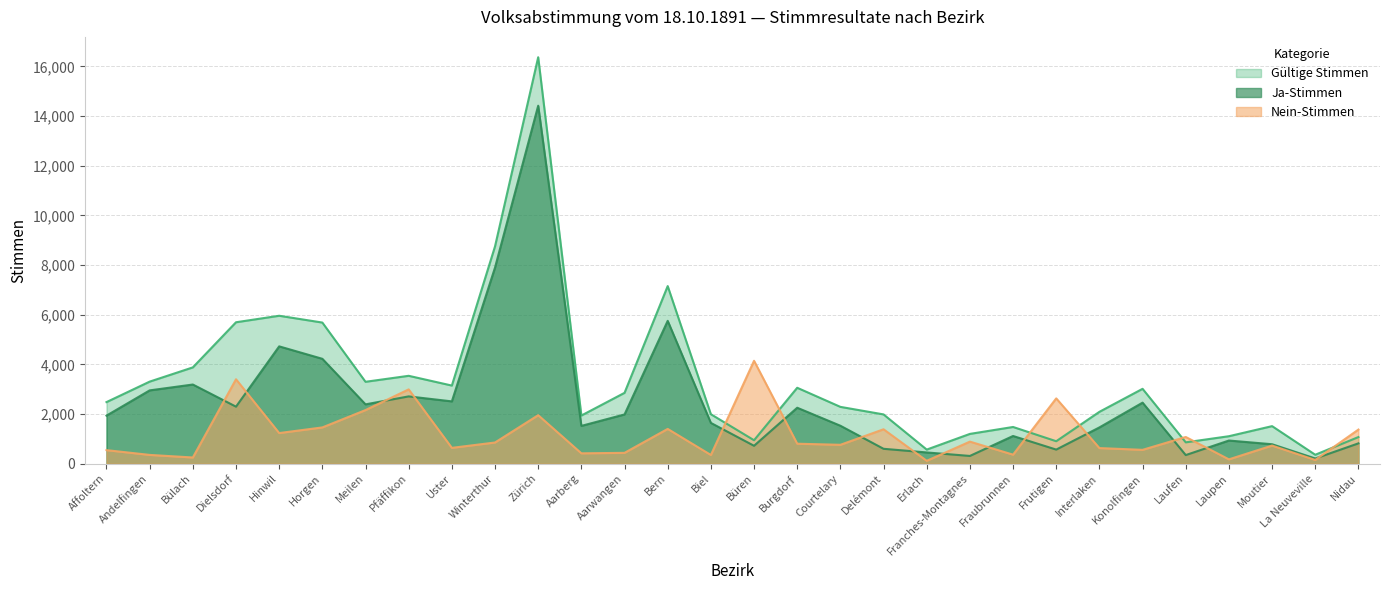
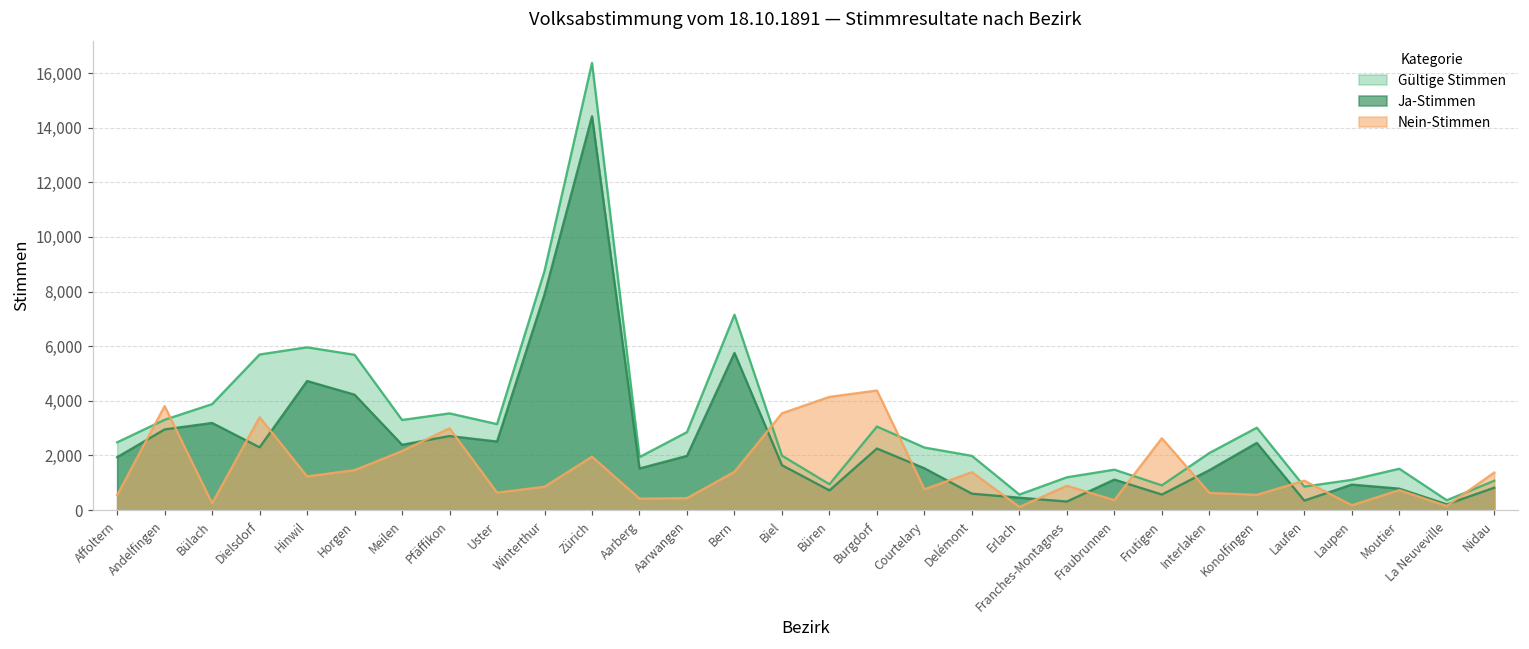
  {
    "Nein-Stimmen": {
      "Affoltern": "500",
-     "Andelfingen": "400",
+     "Andelfingen": "3,800",
      "Bülach": "200",
      "Dielsdorf": "3,400",
      "Hinwil": "1,200",
      "Horgen": "1,500",
      "Meilen": "2,200",
      "Pfäffikon": "3,000",
      "Uster": "600",
      "Winterthur": "900",
      "Zürich": "2,000",
      "Aarberg": "400",
      "Aarwangen": "400",
      "Bern": "1,400",
-     "Biel": "400",
+     "Biel": "3,500",
      "Büren": "4,100",
-     "Burgdorf": "800",
+     "Burgdorf": "4,400",
      "Courtelary": "800",
      "Delémont": "1,400",
      "Erlach": "100",
      "Franches-Montagnes": "900",
      "Fraubrunnen": "400",
      "Frutigen": "2,600",
      "Interlaken": "600",
      "Konolfingen": "600",
      "Laufen": "1,100",
      "Laupen": "200",
      "Nidau": "1,400"
    }
  }
